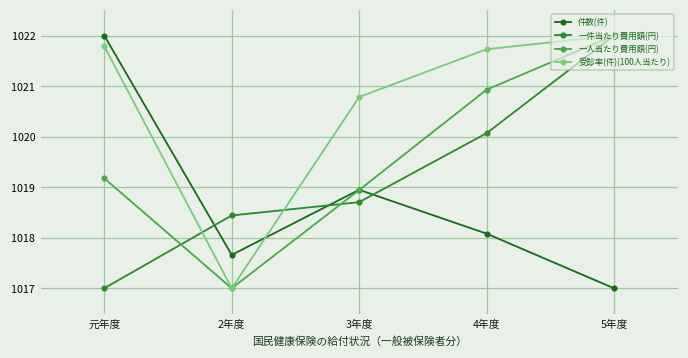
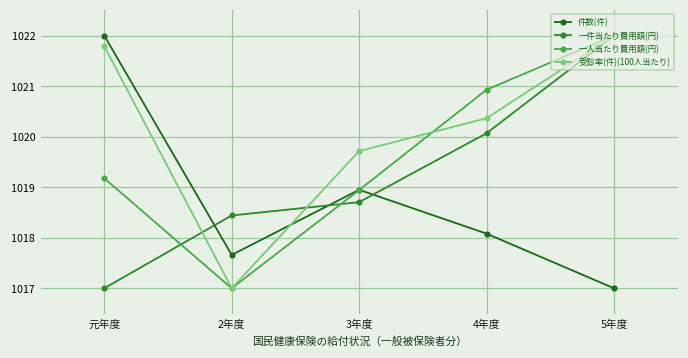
  {
    "受診率(件)(100人当たり)": {
      "元年度": 1021.8,
-     "3年度": 1020.8,
-     "4年度": 1021.7
+     "3年度": 1019.7,
+     "4年度": 1020.4
    }
  }
